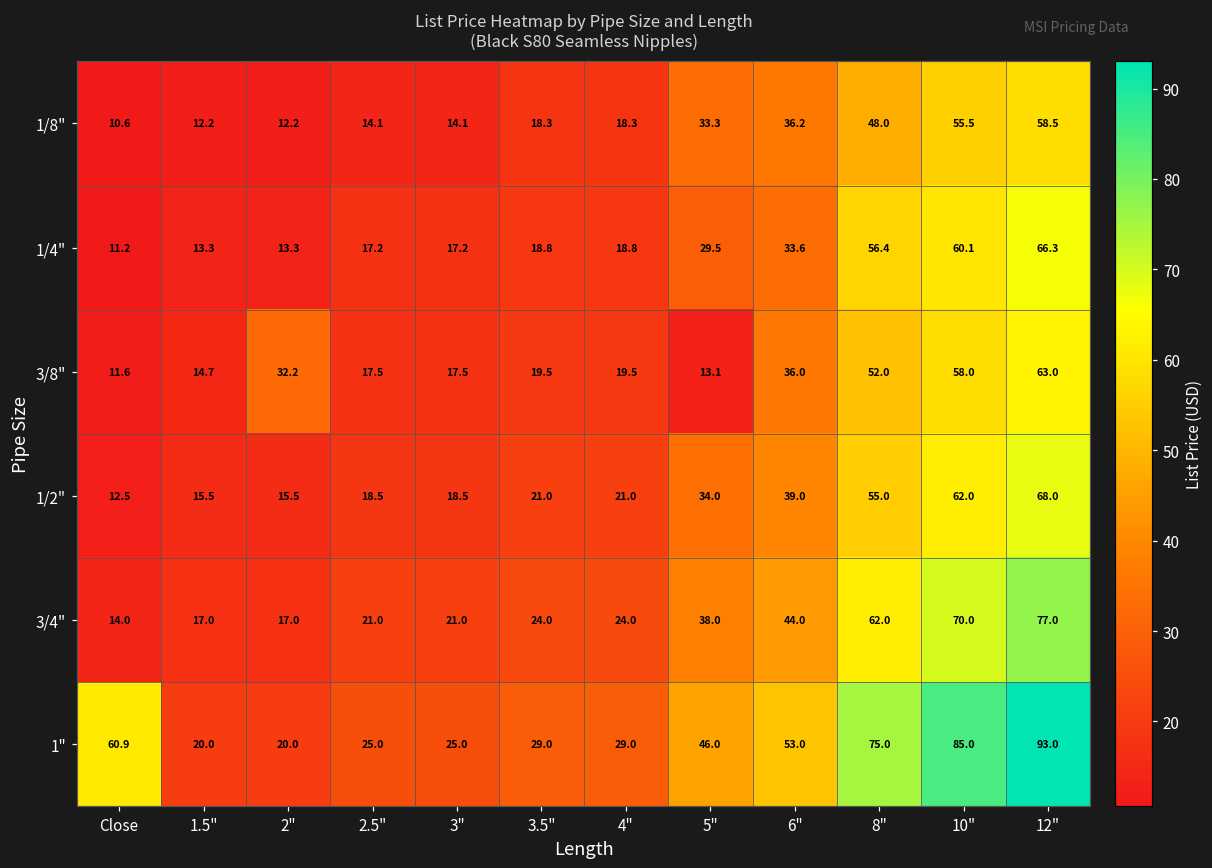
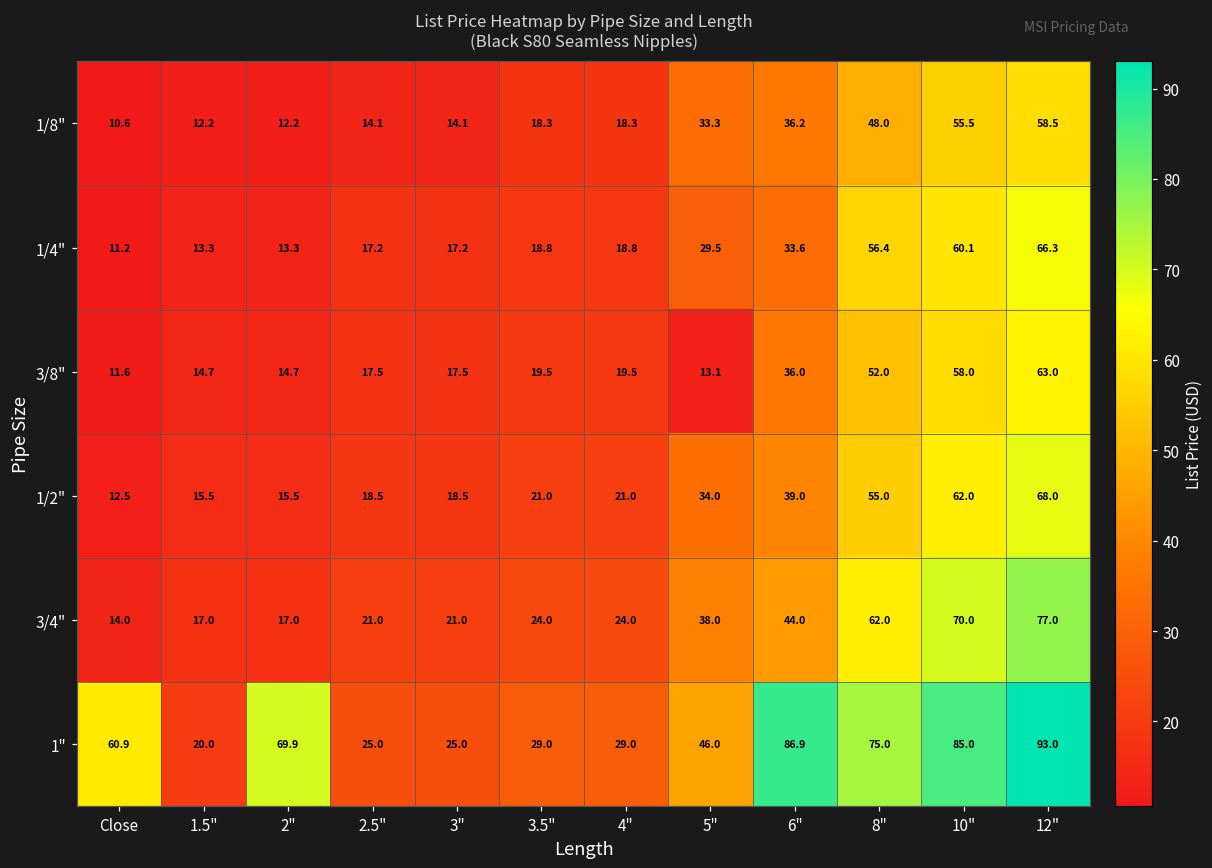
  {
    "1/8\"": {
      "Close": 10.6,
      "1.5\"": 12.2,
      "2\"": 12.2,
      "2.5\"": 14.1,
      "3\"": 14.1,
      "3.5\"": 18.3,
      "4\"": 18.3,
      "5\"": 33.3,
      "6\"": 36.2,
      "8\"": 48.0,
      "10\"": 55.5,
      "12\"": 58.5
    },
    "1/4\"": {
      "Close": 11.2,
      "1.5\"": 13.3,
      "2\"": 13.3,
      "2.5\"": 17.2,
      "3\"": 17.2,
      "3.5\"": 18.8,
      "4\"": 18.8,
      "5\"": 29.5,
      "6\"": 33.6,
      "8\"": 56.4,
      "10\"": 60.1,
      "12\"": 66.3
    },
    "3/8\"": {
      "Close": 11.6,
      "1.5\"": 14.7,
-     "2\"": 32.2,
+     "2\"": 14.7,
      "2.5\"": 17.5,
      "3\"": 17.5,
      "3.5\"": 19.5,
      "4\"": 19.5,
      "5\"": 13.1,
      "6\"": 36.0,
      "8\"": 52.0,
      "10\"": 58.0,
      "12\"": 63.0
    },
    "1/2\"": {
      "Close": 12.5,
      "1.5\"": 15.5,
      "2\"": 15.5,
      "2.5\"": 18.5,
      "3\"": 18.5,
      "3.5\"": 21.0,
      "4\"": 21.0,
      "5\"": 34.0,
      "6\"": 39.0,
      "8\"": 55.0,
      "10\"": 62.0,
      "12\"": 68.0
    },
    "3/4\"": {
      "Close": 14.0,
      "1.5\"": 17.0,
      "2\"": 17.0,
      "2.5\"": 21.0,
      "3\"": 21.0,
      "3.5\"": 24.0,
      "4\"": 24.0,
      "5\"": 38.0,
      "6\"": 44.0,
      "8\"": 62.0,
      "10\"": 70.0,
      "12\"": 77.0
    },
    "1\"": {
      "Close": 60.9,
      "1.5\"": 20.0,
-     "2\"": 20.0,
+     "2\"": 69.9,
      "2.5\"": 25.0,
      "3\"": 25.0,
      "3.5\"": 29.0,
      "4\"": 29.0,
      "5\"": 46.0,
-     "6\"": 53.0,
+     "6\"": 86.9,
      "8\"": 75.0,
      "10\"": 85.0,
      "12\"": 93.0
    }
  }
